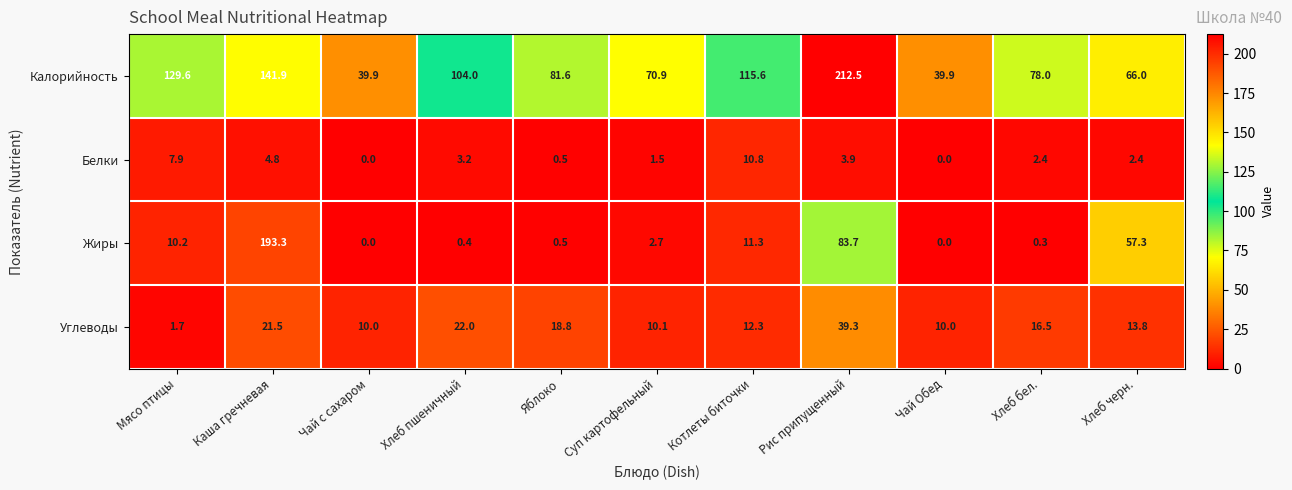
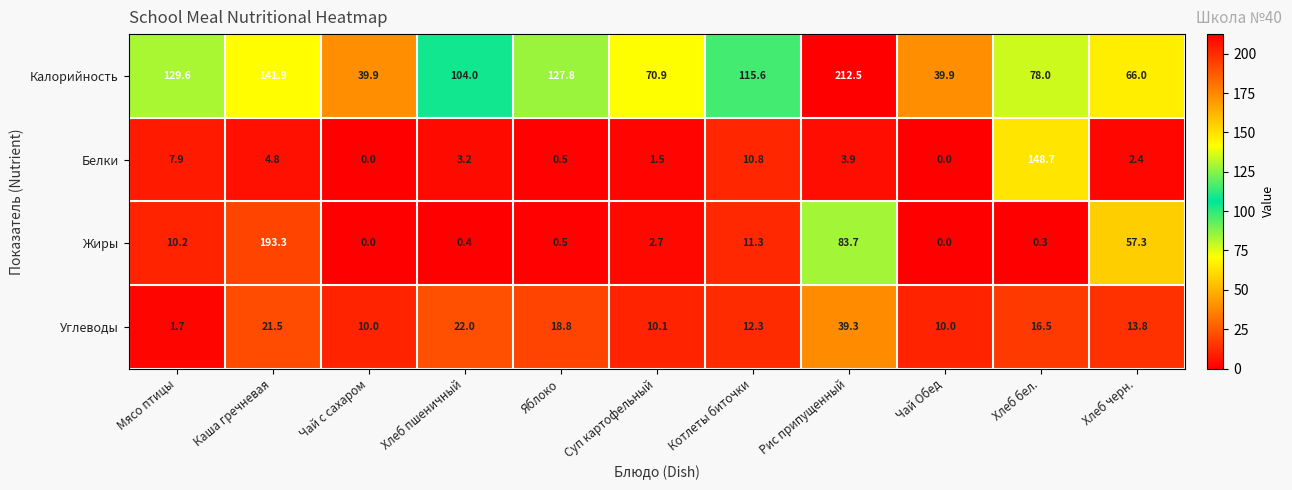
  {
    "Калорийность": {
      "Мясо птицы": 129.6,
      "Каша гречневая": 141.9,
      "Чай с сахаром": 39.9,
      "Хлеб пшеничный": 104.0,
-     "Яблоко": 81.6,
+     "Яблоко": 127.8,
      "Суп картофельный": 70.9,
      "Котлеты биточки": 115.6,
      "Рис припущенный": 212.5,
      "Чай Обед": 39.9,
      "Хлеб бел.": 78.0,
      "Хлеб черн.": 66.0
    },
    "Белки": {
      "Мясо птицы": 7.9,
      "Каша гречневая": 4.8,
      "Чай с сахаром": 0.0,
      "Хлеб пшеничный": 3.2,
      "Яблоко": 0.5,
      "Суп картофельный": 1.5,
      "Котлеты биточки": 10.8,
      "Рис припущенный": 3.9,
      "Чай Обед": 0.0,
-     "Хлеб бел.": 2.4,
+     "Хлеб бел.": 148.7,
      "Хлеб черн.": 2.4
    },
    "Жиры": {
      "Мясо птицы": 10.2,
      "Каша гречневая": 193.3,
      "Чай с сахаром": 0.0,
      "Хлеб пшеничный": 0.4,
      "Яблоко": 0.5,
      "Суп картофельный": 2.7,
      "Котлеты биточки": 11.3,
      "Рис припущенный": 83.7,
      "Чай Обед": 0.0,
      "Хлеб бел.": 0.3,
      "Хлеб черн.": 57.3
    },
    "Углеводы": {
      "Мясо птицы": 1.7,
      "Каша гречневая": 21.5,
      "Чай с сахаром": 10.0,
      "Хлеб пшеничный": 22.0,
      "Яблоко": 18.8,
      "Суп картофельный": 10.1,
      "Котлеты биточки": 12.3,
      "Рис припущенный": 39.3,
      "Чай Обед": 10.0,
      "Хлеб бел.": 16.5,
      "Хлеб черн.": 13.8
    }
  }
